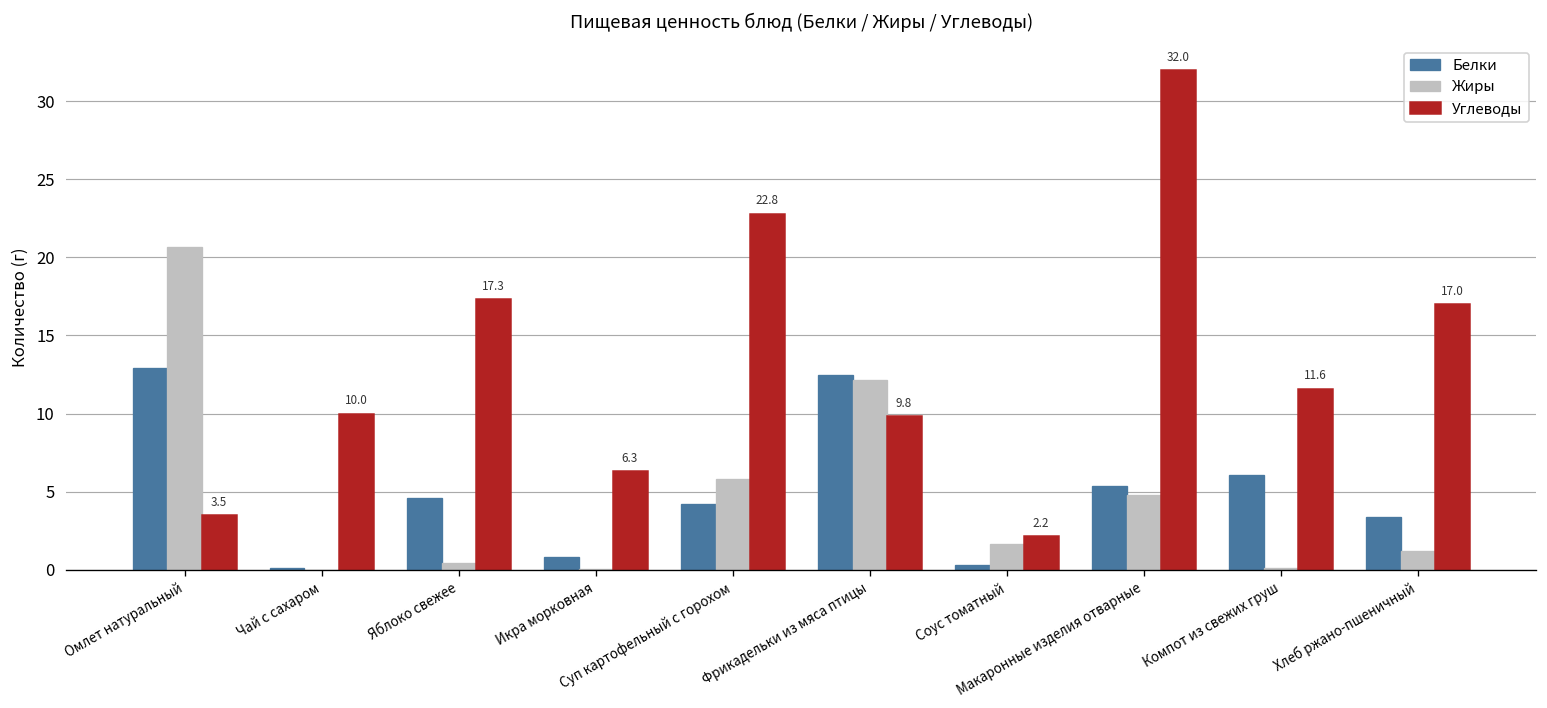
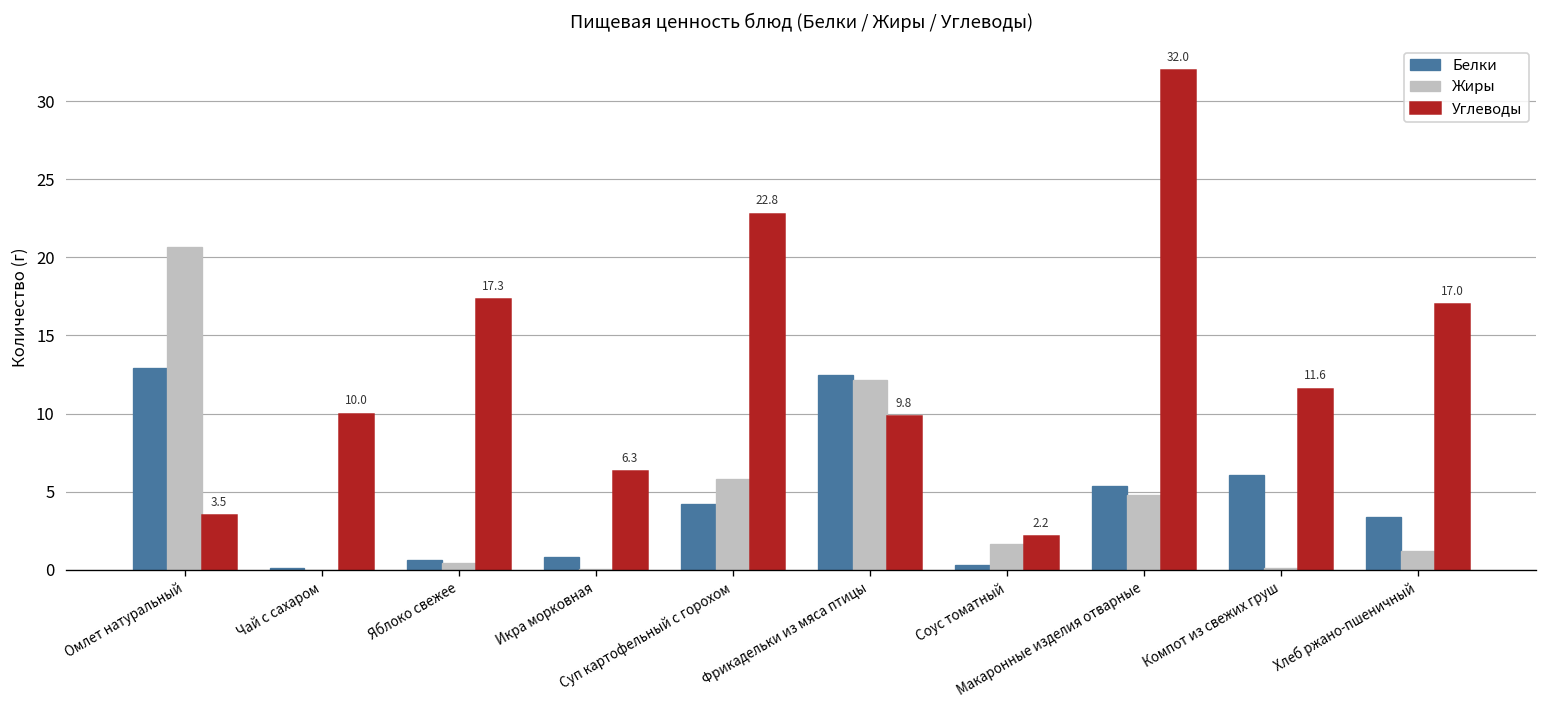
  {
    "Белки": {
      "Омлет натуральный": 12.9,
-     "Яблоко свежее": 4.6,
+     "Яблоко свежее": 0.6,
      "Икра морковная": 0.8,
      "Суп картофельный с горохом": 4.2,
      "Фрикадельки из мяса птицы": 12.4,
      "Соус томатный": 0.3,
      "Макаронные изделия отварные": 5.4,
      "Компот из свежих груш": 6.1,
      "Хлеб ржано-пшеничный": 3.4
    },
    "Жиры": {
      "Омлет натуральный": 20.7,
      "Чай с сахаром": 0.0,
      "Яблоко свежее": 0.5,
      "Суп картофельный с горохом": 5.8,
      "Фрикадельки из мяса птицы": 12.1,
      "Соус томатный": 1.6,
      "Макаронные изделия отварные": 4.8,
      "Хлеб ржано-пшеничный": 1.2
    },
    "Углеводы": {
      "Омлет натуральный": 3.5,
      "Чай с сахаром": 10.0,
      "Яблоко свежее": 17.3,
      "Икра морковная": 6.3,
      "Суп картофельный с горохом": 22.8,
      "Фрикадельки из мяса птицы": 9.8,
      "Соус томатный": 2.2,
      "Макаронные изделия отварные": 32.0,
      "Компот из свежих груш": 11.6,
      "Хлеб ржано-пшеничный": 17.0
    }
  }
